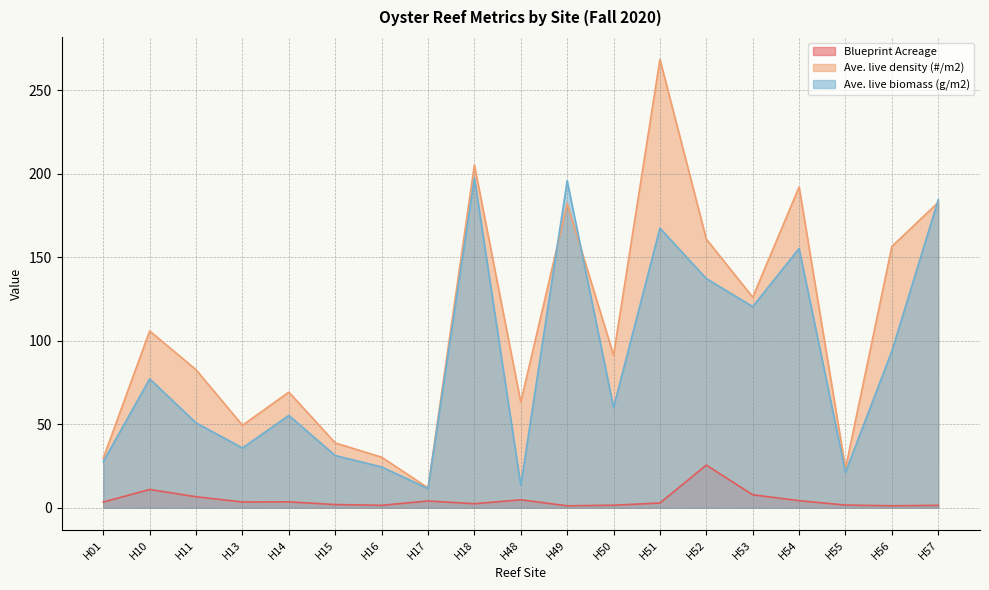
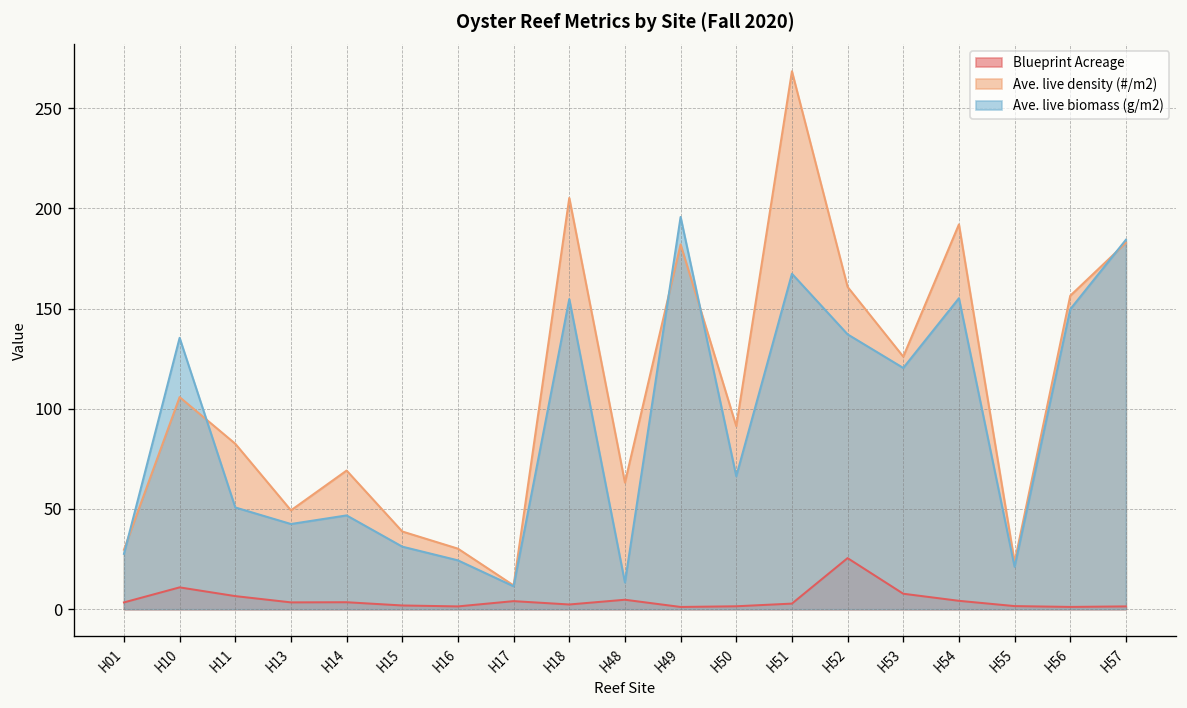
  {
    "Ave. live biomass (g/m2)": {
      "H01": 28,
-     "H10": 77,
+     "H10": 135,
      "H11": 51,
-     "H13": 36,
-     "H14": 55,
+     "H13": 43,
+     "H14": 47,
      "H15": 31,
      "H16": 24,
-     "H18": 197,
+     "H18": 155,
      "H48": 13,
      "H49": 196,
-     "H50": 60,
+     "H50": 66,
      "H51": 167,
      "H52": 137,
      "H53": 120,
      "H54": 155,
      "H55": 21,
-     "H56": 94
+     "H56": 150
    }
  }
